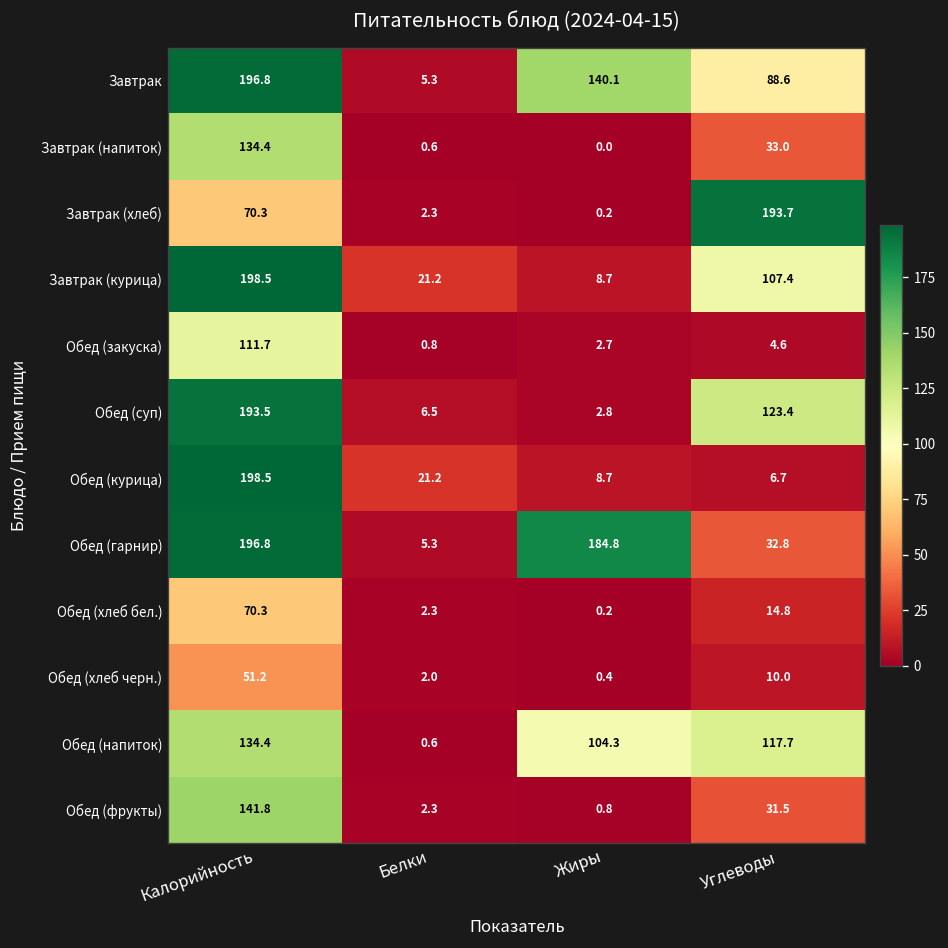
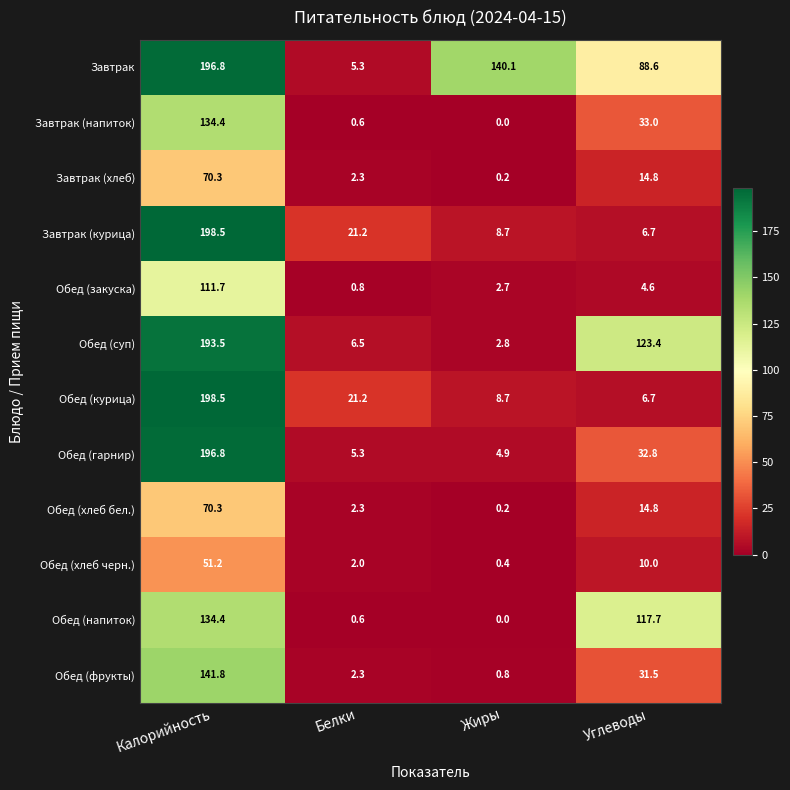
  {
    "Завтрак": {
      "Калорийность": 196.8,
      "Белки": 5.3,
      "Жиры": 140.1,
      "Углеводы": 88.6
    },
    "Завтрак (напиток)": {
      "Калорийность": 134.4,
      "Белки": 0.6,
      "Жиры": 0.0,
      "Углеводы": 33.0
    },
    "Завтрак (хлеб)": {
      "Калорийность": 70.3,
      "Белки": 2.3,
      "Жиры": 0.2,
-     "Углеводы": 193.7
+     "Углеводы": 14.8
    },
    "Завтрак (курица)": {
      "Калорийность": 198.5,
      "Белки": 21.2,
      "Жиры": 8.7,
-     "Углеводы": 107.4
+     "Углеводы": 6.7
    },
    "Обед (закуска)": {
      "Калорийность": 111.7,
      "Белки": 0.8,
      "Жиры": 2.7,
      "Углеводы": 4.6
    },
    "Обед (суп)": {
      "Калорийность": 193.5,
      "Белки": 6.5,
      "Жиры": 2.8,
      "Углеводы": 123.4
    },
    "Обед (курица)": {
      "Калорийность": 198.5,
      "Белки": 21.2,
      "Жиры": 8.7,
      "Углеводы": 6.7
    },
    "Обед (гарнир)": {
      "Калорийность": 196.8,
      "Белки": 5.3,
-     "Жиры": 184.8,
+     "Жиры": 4.9,
      "Углеводы": 32.8
    },
    "Обед (хлеб бел.)": {
      "Калорийность": 70.3,
      "Белки": 2.3,
      "Жиры": 0.2,
      "Углеводы": 14.8
    },
    "Обед (хлеб черн.)": {
      "Калорийность": 51.2,
      "Белки": 2.0,
      "Жиры": 0.4,
      "Углеводы": 10.0
    },
    "Обед (напиток)": {
      "Калорийность": 134.4,
      "Белки": 0.6,
-     "Жиры": 104.3,
+     "Жиры": 0.0,
      "Углеводы": 117.7
    },
    "Обед (фрукты)": {
      "Калорийность": 141.8,
      "Белки": 2.3,
      "Жиры": 0.8,
      "Углеводы": 31.5
    }
  }
